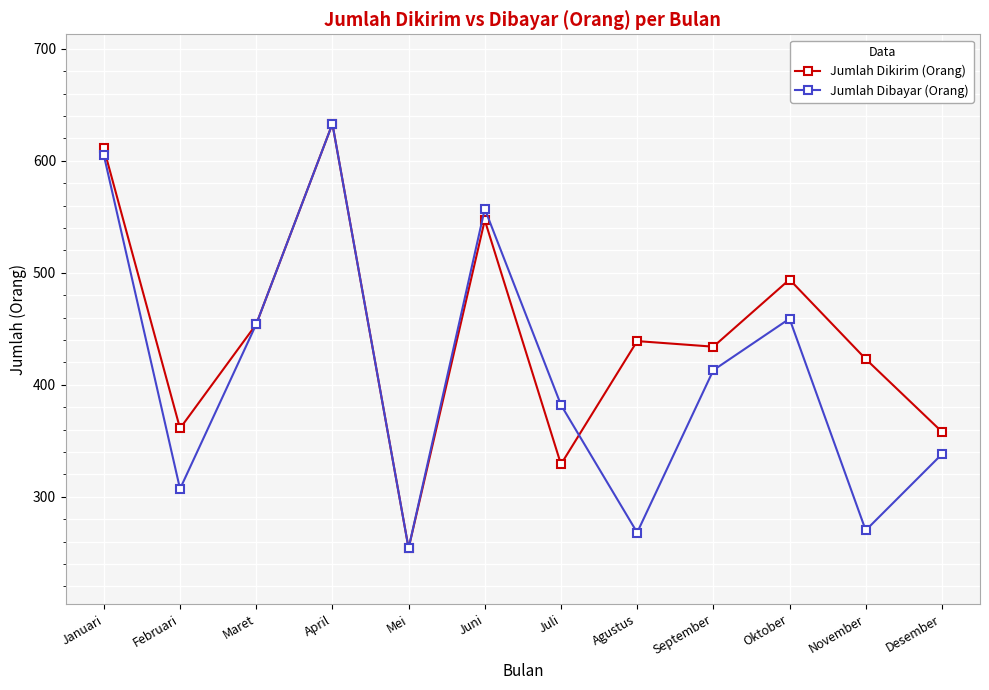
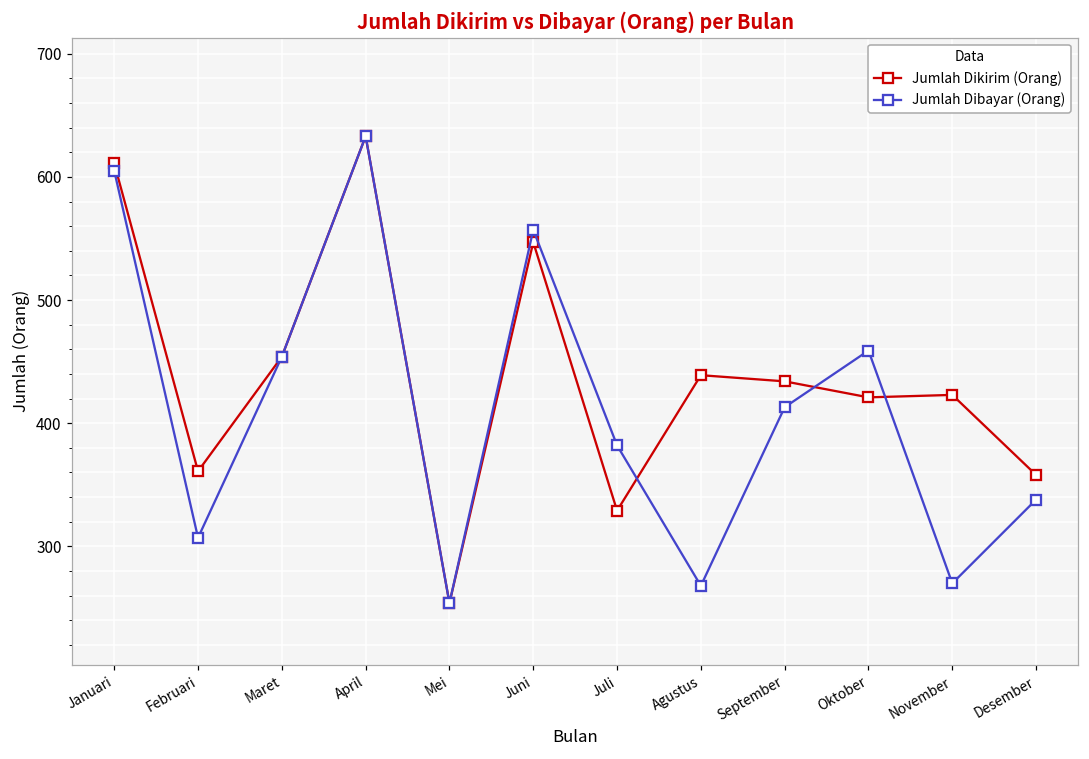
  {
    "Jumlah Dikirim (Orang)": {
      "Januari": 611,
      "Februari": 361,
      "Juni": 547,
      "Juli": 329,
      "Agustus": 439,
      "September": 434,
-     "Oktober": 494,
+     "Oktober": 421,
      "November": 423,
      "Desember": 358
    },
    "Jumlah Dibayar (Orang)": {
      "Januari": 605,
      "Februari": 307,
      "Juni": 557,
      "Juli": 382,
      "Agustus": 268,
      "September": 413,
      "Oktober": 459,
      "November": 270,
      "Desember": 338
    }
  }
